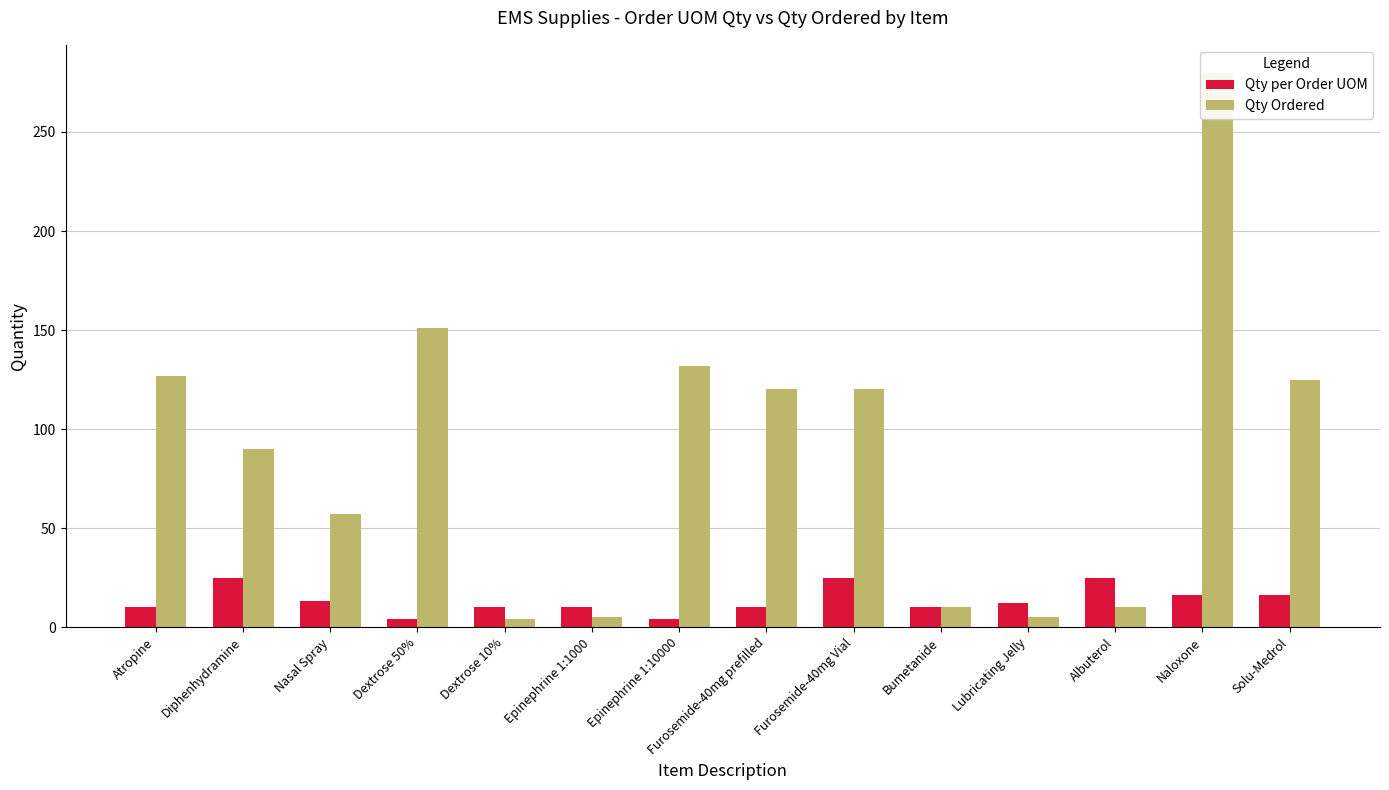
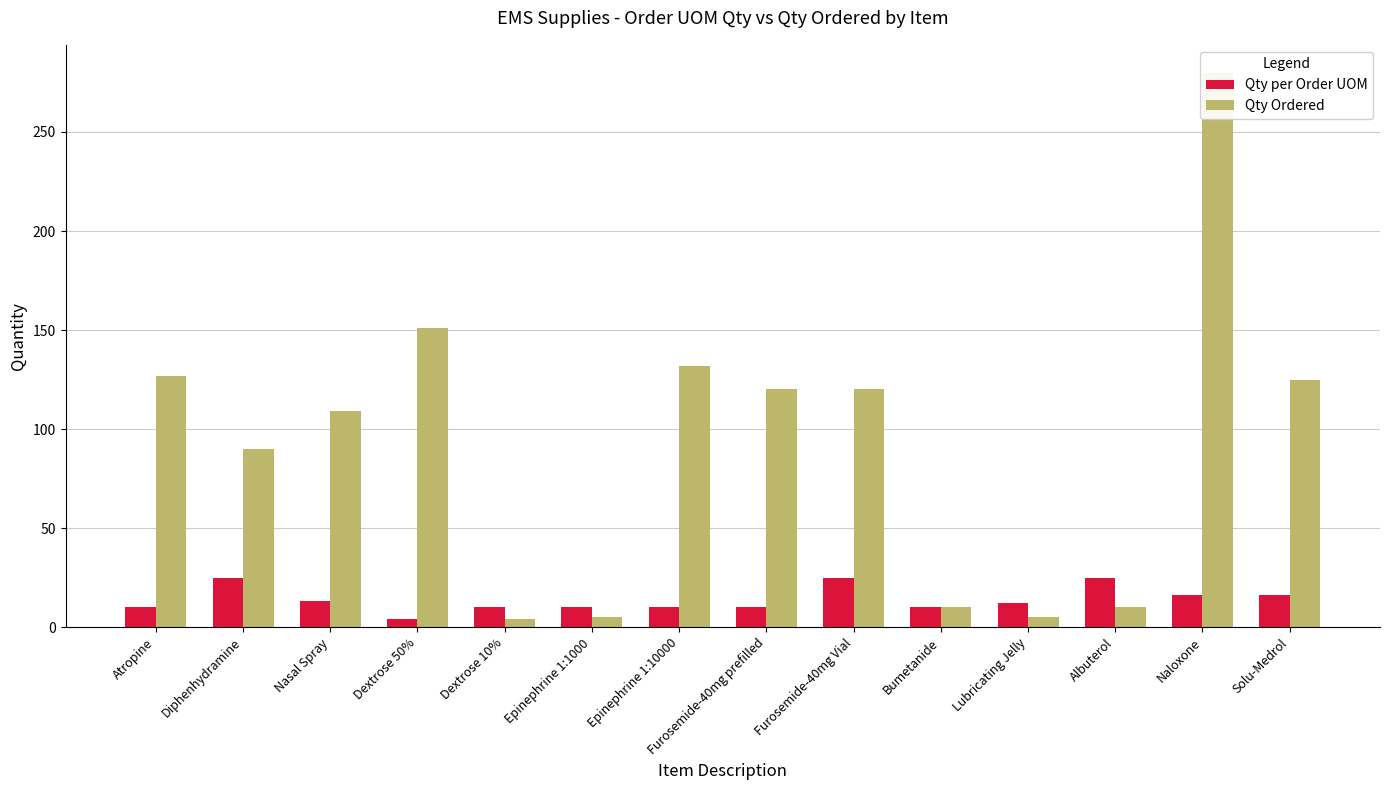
  {
    "Qty per Order UOM": {
      "Atropine": 10,
      "Diphenhydramine": 25,
      "Nasal Spray": 13,
      "Dextrose 50%": 4,
      "Dextrose 10%": 10,
      "Epinephrine 1:1000": 10,
-     "Epinephrine 1:10000": 4,
+     "Epinephrine 1:10000": 10,
      "Furosemide-40mg prefilled": 10,
      "Furosemide-40mg Vial": 25,
      "Bumetanide": 10,
      "Lubricating Jelly": 12,
      "Albuterol": 25,
      "Naloxone": 16,
      "Solu-Medrol": 16
    },
    "Qty Ordered": {
      "Atropine": 127,
      "Diphenhydramine": 90,
-     "Nasal Spray": 57,
+     "Nasal Spray": 109,
      "Dextrose 50%": 151,
      "Dextrose 10%": 4,
      "Epinephrine 1:1000": 5,
      "Epinephrine 1:10000": 132,
      "Furosemide-40mg prefilled": 120,
      "Furosemide-40mg Vial": 120,
      "Bumetanide": 10,
      "Lubricating Jelly": 5,
      "Albuterol": 10,
      "Solu-Medrol": 125
    }
  }
